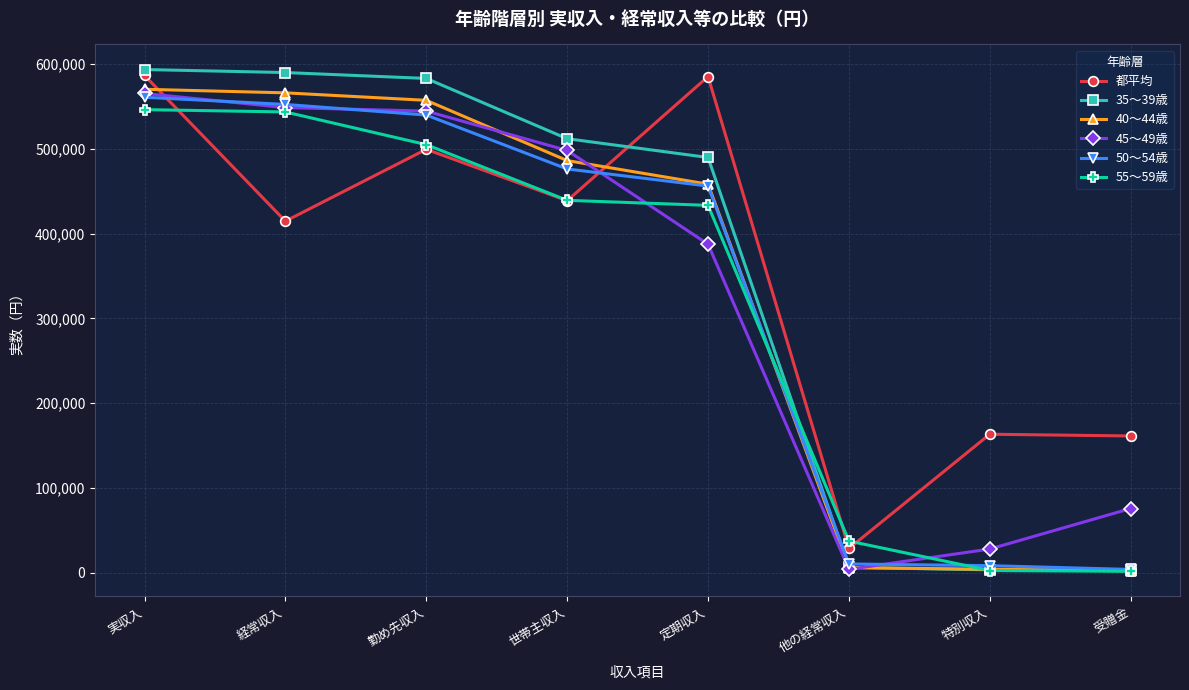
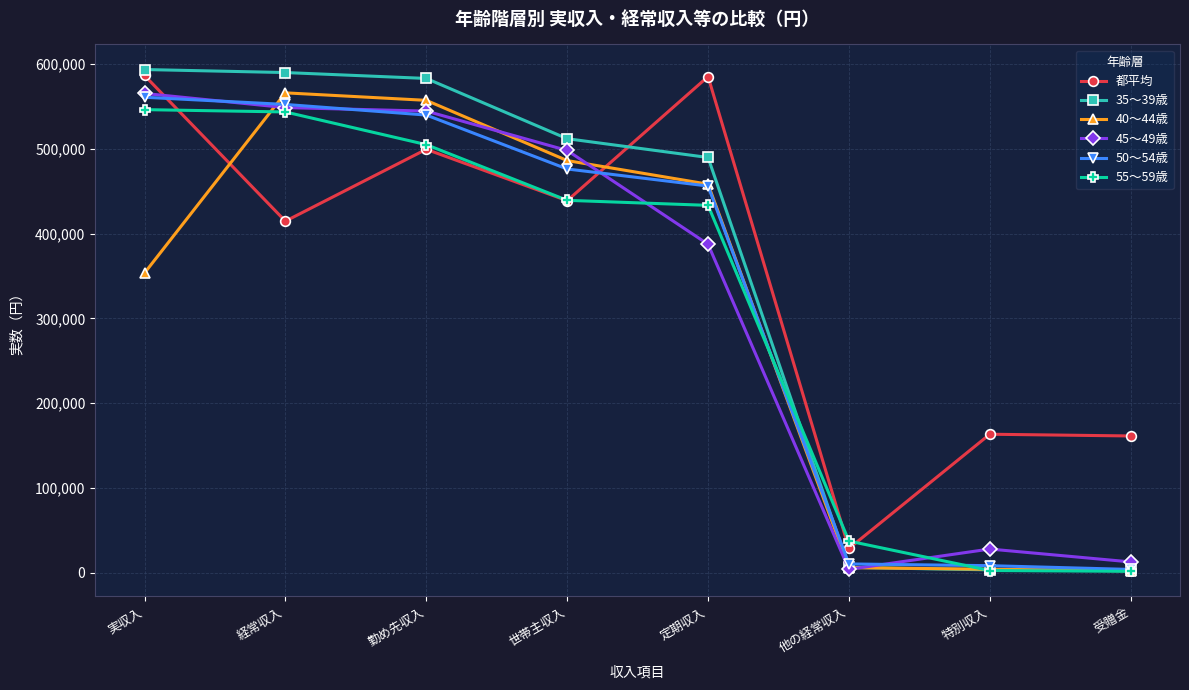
  {
    "都平均": {
      "実収入": "590,000",
      "経常収入": "410,000",
      "勤め先収入": "500,000",
      "定期収入": "590,000",
      "他の経常収入": "30,000",
      "特別収入": "160,000",
      "受贈金": "160,000"
    },
    "40～44歳": {
-     "実収入": "570,000",
+     "実収入": "350,000",
      "経常収入": "570,000",
      "勤め先収入": "560,000",
      "世帯主収入": "490,000"
    },
    "45～49歳": {
      "実収入": "570,000",
      "経常収入": "550,000",
      "勤め先収入": "540,000",
      "世帯主収入": "500,000",
      "定期収入": "390,000",
      "特別収入": "30,000",
-     "受贈金": "80,000"
+     "受贈金": "10,000"
    },
    "50～54歳": {
      "実収入": "560,000",
      "経常収入": "550,000",
      "勤め先収入": "540,000",
      "世帯主収入": "480,000",
      "他の経常収入": "10,000",
      "特別収入": "10,000"
    }
  }
